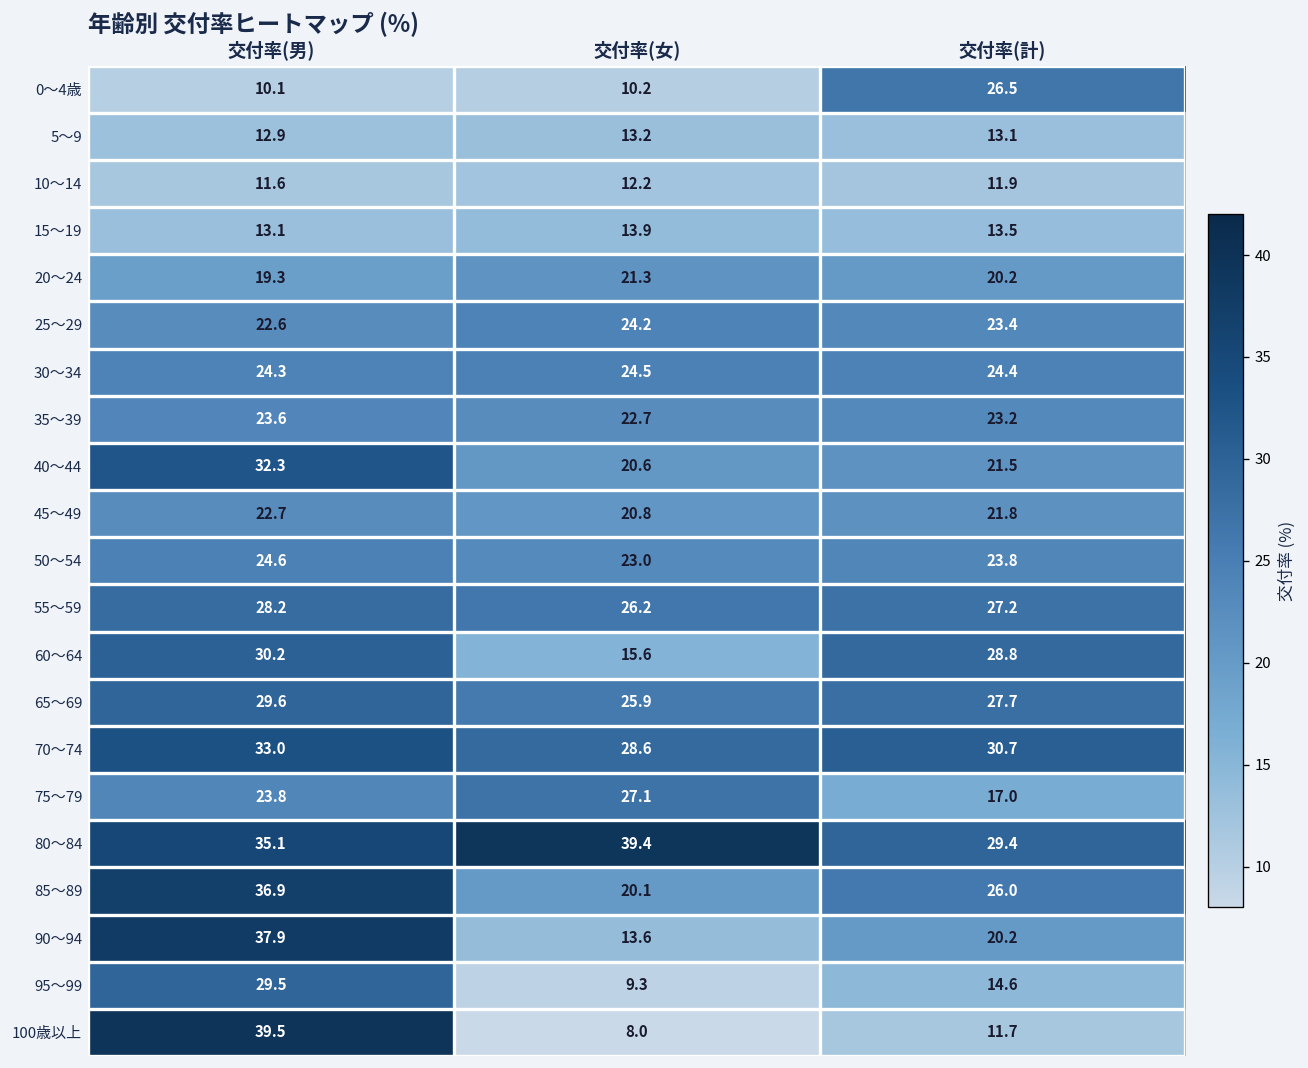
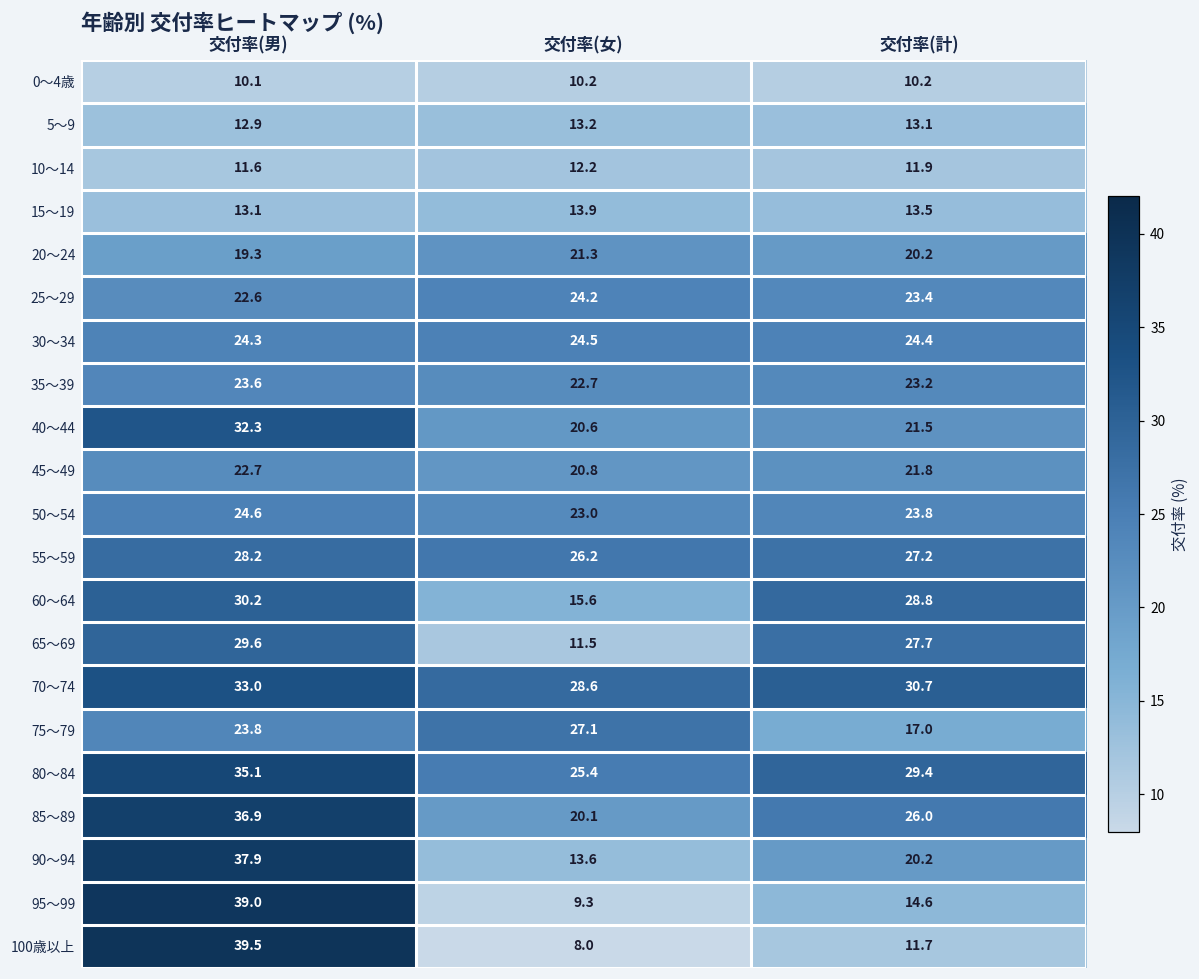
  {
    "0～4歳": {
      "交付率(男)": 10.1,
      "交付率(女)": 10.2,
-     "交付率(計)": 26.5
+     "交付率(計)": 10.2
    },
    "5～9": {
      "交付率(男)": 12.9,
      "交付率(女)": 13.2,
      "交付率(計)": 13.1
    },
    "10～14": {
      "交付率(男)": 11.6,
      "交付率(女)": 12.2,
      "交付率(計)": 11.9
    },
    "15～19": {
      "交付率(男)": 13.1,
      "交付率(女)": 13.9,
      "交付率(計)": 13.5
    },
    "20～24": {
      "交付率(男)": 19.3,
      "交付率(女)": 21.3,
      "交付率(計)": 20.2
    },
    "25～29": {
      "交付率(男)": 22.6,
      "交付率(女)": 24.2,
      "交付率(計)": 23.4
    },
    "30～34": {
      "交付率(男)": 24.3,
      "交付率(女)": 24.5,
      "交付率(計)": 24.4
    },
    "35～39": {
      "交付率(男)": 23.6,
      "交付率(女)": 22.7,
      "交付率(計)": 23.2
    },
    "40～44": {
      "交付率(男)": 32.3,
      "交付率(女)": 20.6,
      "交付率(計)": 21.5
    },
    "45～49": {
      "交付率(男)": 22.7,
      "交付率(女)": 20.8,
      "交付率(計)": 21.8
    },
    "50～54": {
      "交付率(男)": 24.6,
      "交付率(女)": 23.0,
      "交付率(計)": 23.8
    },
    "55～59": {
      "交付率(男)": 28.2,
      "交付率(女)": 26.2,
      "交付率(計)": 27.2
    },
    "60～64": {
      "交付率(男)": 30.2,
      "交付率(女)": 15.6,
      "交付率(計)": 28.8
    },
    "65～69": {
      "交付率(男)": 29.6,
-     "交付率(女)": 25.9,
+     "交付率(女)": 11.5,
      "交付率(計)": 27.7
    },
    "70～74": {
      "交付率(男)": 33.0,
      "交付率(女)": 28.6,
      "交付率(計)": 30.7
    },
    "75～79": {
      "交付率(男)": 23.8,
      "交付率(女)": 27.1,
      "交付率(計)": 17.0
    },
    "80～84": {
      "交付率(男)": 35.1,
-     "交付率(女)": 39.4,
+     "交付率(女)": 25.4,
      "交付率(計)": 29.4
    },
    "85～89": {
      "交付率(男)": 36.9,
      "交付率(女)": 20.1,
      "交付率(計)": 26.0
    },
    "90～94": {
      "交付率(男)": 37.9,
      "交付率(女)": 13.6,
      "交付率(計)": 20.2
    },
    "95～99": {
-     "交付率(男)": 29.5,
+     "交付率(男)": 39.0,
      "交付率(女)": 9.3,
      "交付率(計)": 14.6
    },
    "100歳以上": {
      "交付率(男)": 39.5,
      "交付率(女)": 8.0,
      "交付率(計)": 11.7
    }
  }
